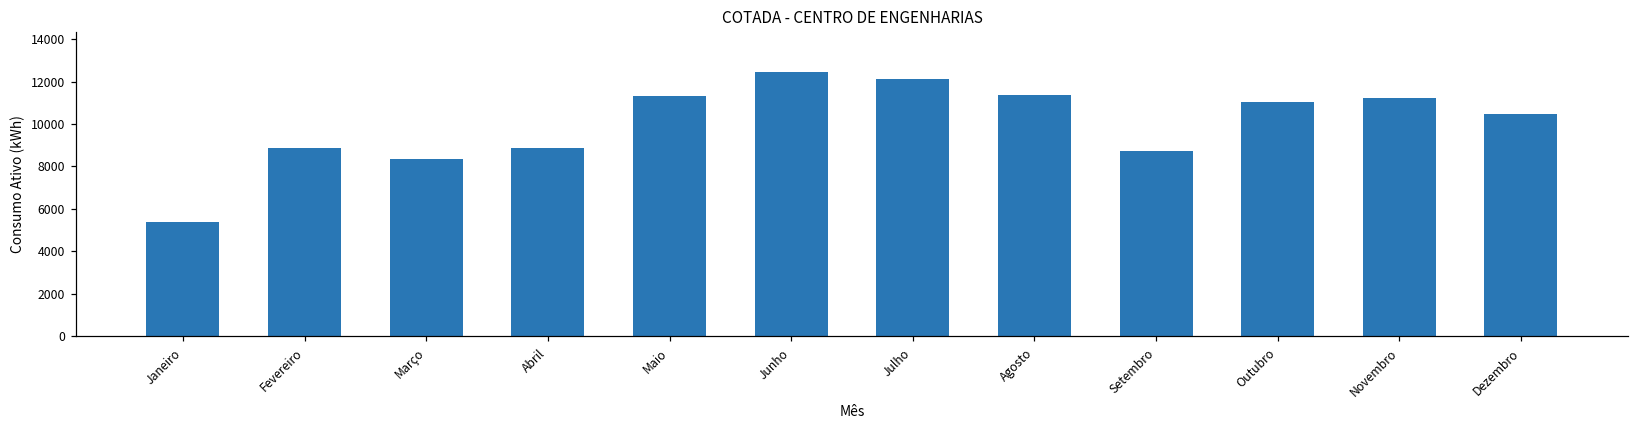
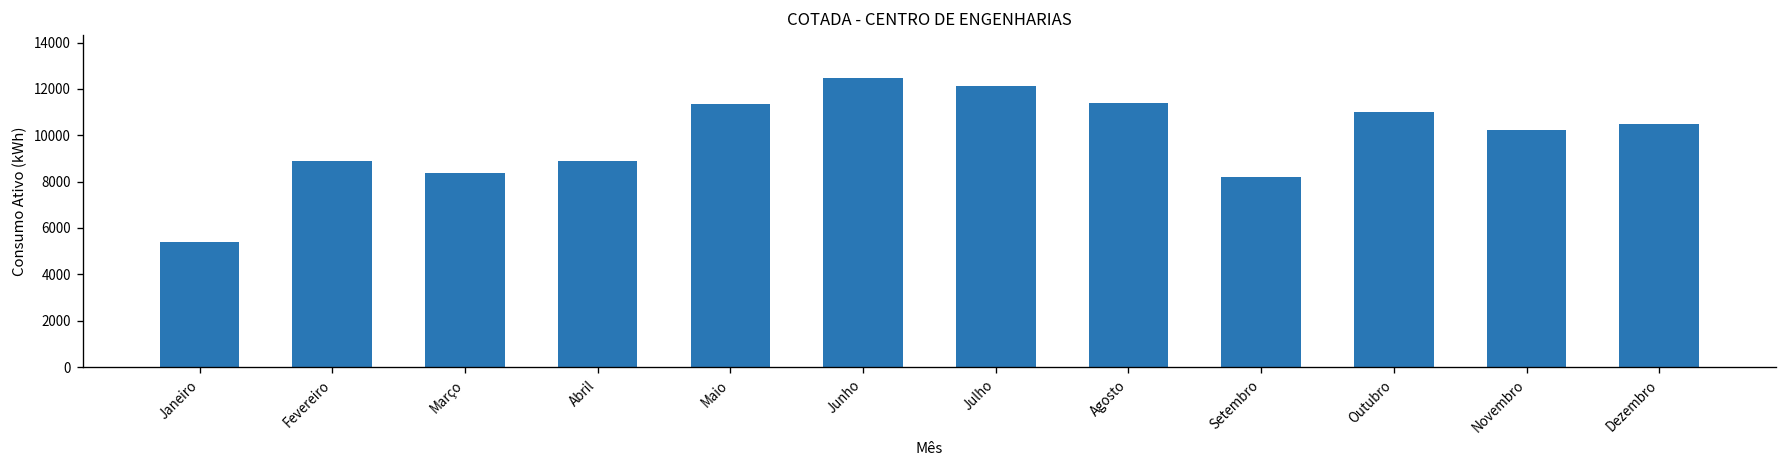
  {
    "Janeiro": 5400,
    "Fevereiro": 8900,
    "Março": 8400,
    "Abril": 8900,
    "Maio": 11300,
    "Junho": 12500,
    "Julho": 12100,
    "Agosto": 11400,
-   "Setembro": 8800,
+   "Setembro": 8200,
    "Outubro": 11000,
-   "Novembro": 11200,
+   "Novembro": 10200,
    "Dezembro": 10500
  }
